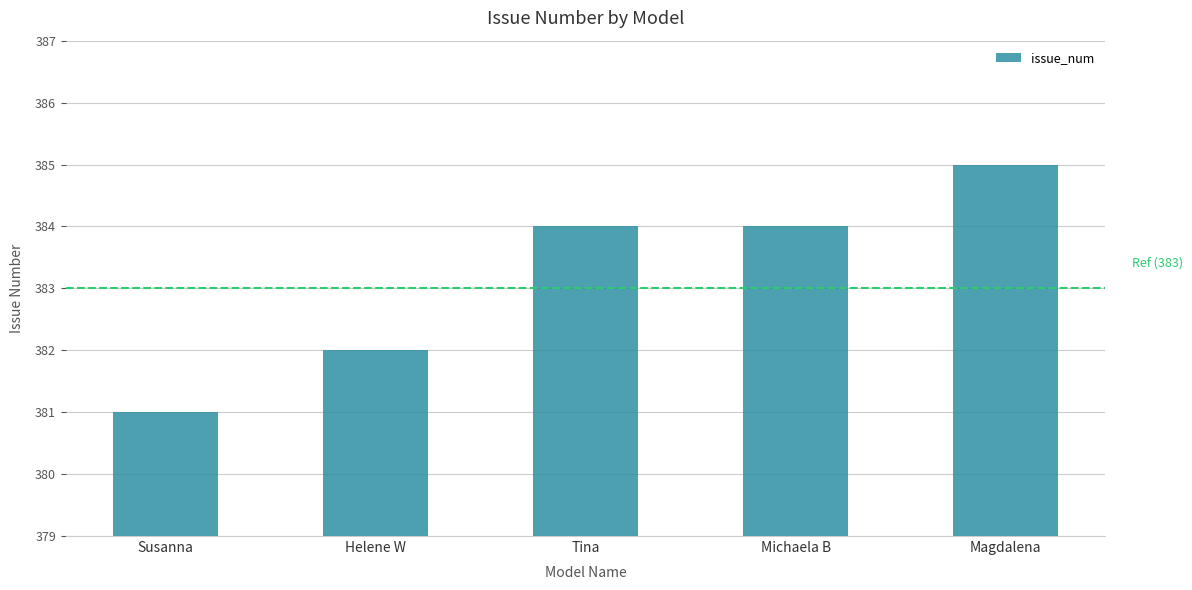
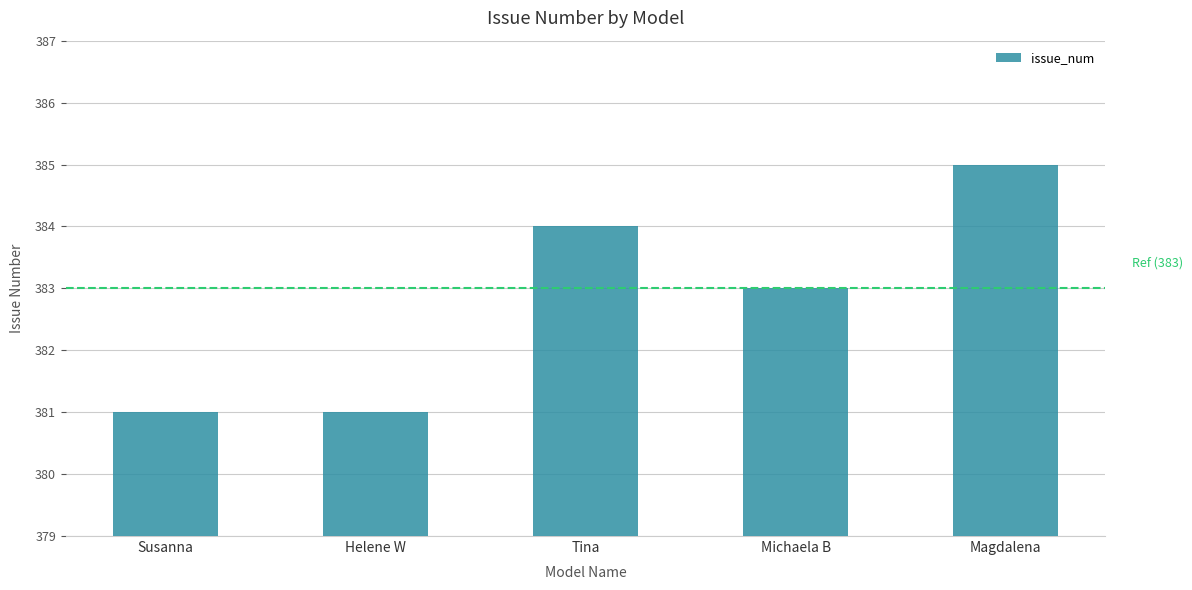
  {
    "Susanna": 381,
-   "Helene W": 382,
+   "Helene W": 381,
    "Tina": 384,
-   "Michaela B": 384,
+   "Michaela B": 383,
    "Magdalena": 385
  }
